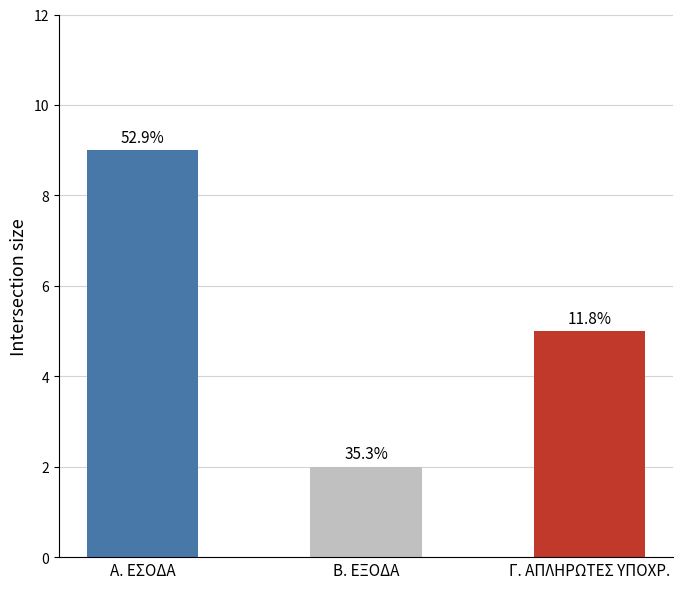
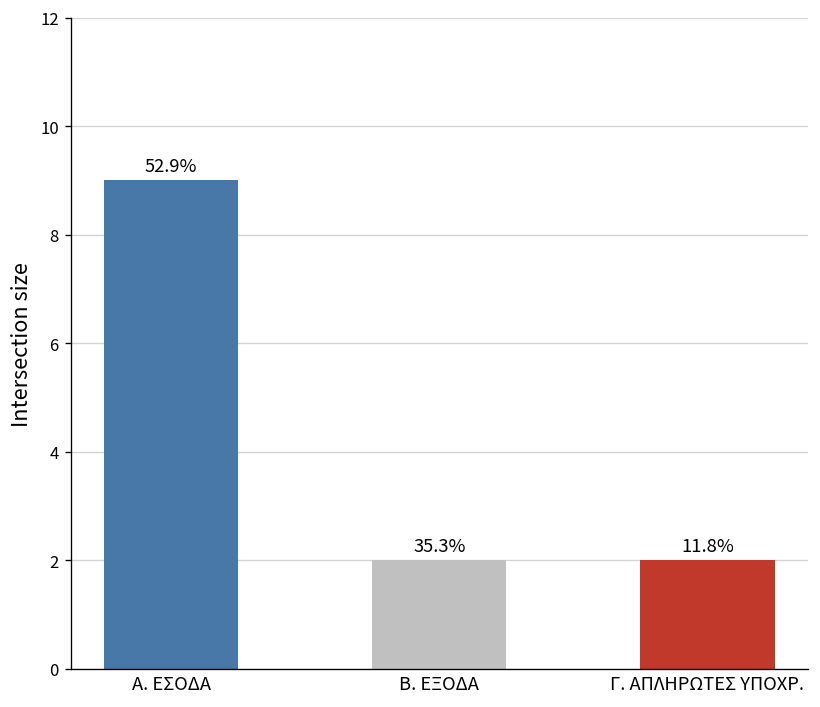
  {
-   "Γ. ΑΠΛΗΡΩΤΕΣ ΥΠΟΧΡ.": 5
+   "Γ. ΑΠΛΗΡΩΤΕΣ ΥΠΟΧΡ.": 2
  }
